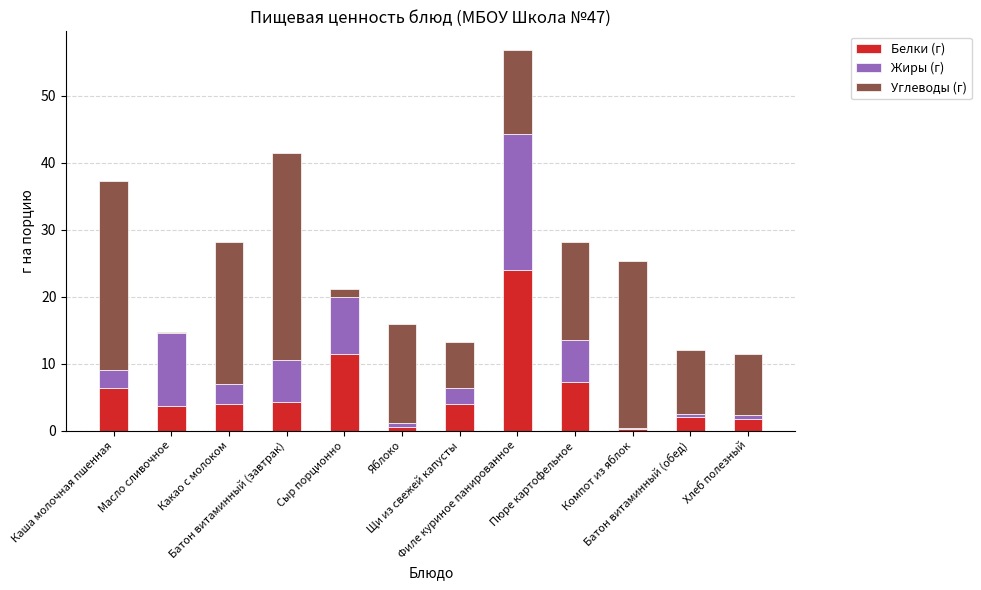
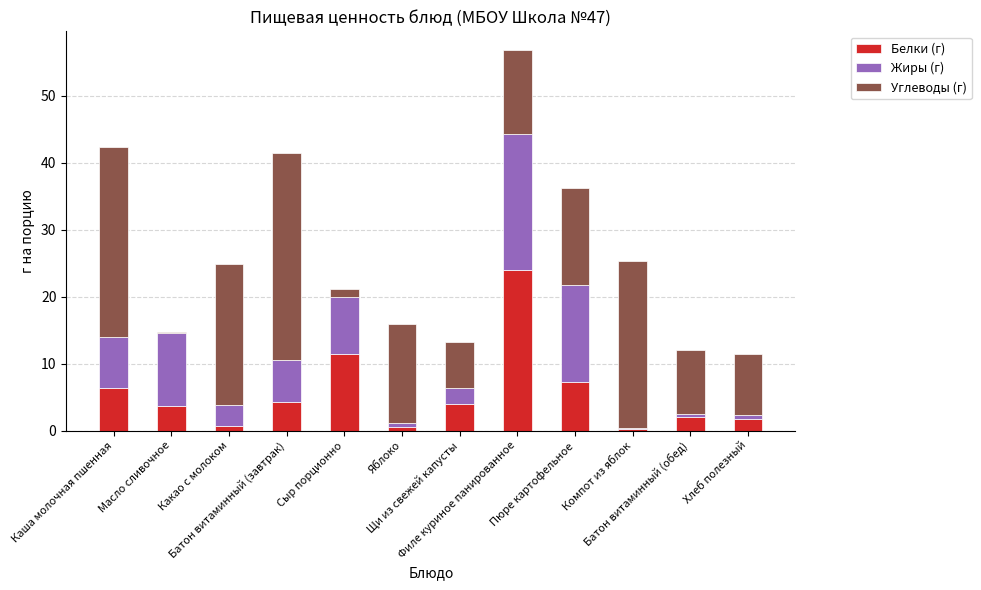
  {
    "Белки (г)": {
      "Каша молочная пшенная": 6,
      "Масло сливочное": 4,
-     "Какао с молоком": 4,
+     "Какао с молоком": 1,
      "Батон витаминный (завтрак)": 4,
      "Сыр порционно": 12,
      "Яблоко": 1,
      "Щи из свежей капусты": 4,
      "Филе куриное панированное": 24,
      "Пюре картофельное": 7,
      "Батон витаминный (обед)": 2,
      "Хлеб полезный": 2
    },
    "Жиры (г)": {
-     "Каша молочная пшенная": 3,
+     "Каша молочная пшенная": 8,
      "Масло сливочное": 11,
      "Какао с молоком": 3,
      "Батон витаминный (завтрак)": 6,
      "Сыр порционно": 9,
      "Яблоко": 1,
      "Щи из свежей капусты": 2,
      "Филе куриное панированное": 20,
-     "Пюре картофельное": 6,
+     "Пюре картофельное": 14,
      "Батон витаминный (обед)": 1,
      "Хлеб полезный": 1
    },
    "Углеводы (г)": {
      "Каша молочная пшенная": 28,
      "Какао с молоком": 21,
      "Батон витаминный (завтрак)": 31,
      "Сыр порционно": 1,
      "Яблоко": 15,
      "Щи из свежей капусты": 7,
      "Филе куриное панированное": 13,
      "Пюре картофельное": 15,
      "Компот из яблок": 25,
      "Батон витаминный (обед)": 10,
      "Хлеб полезный": 9
    }
  }
